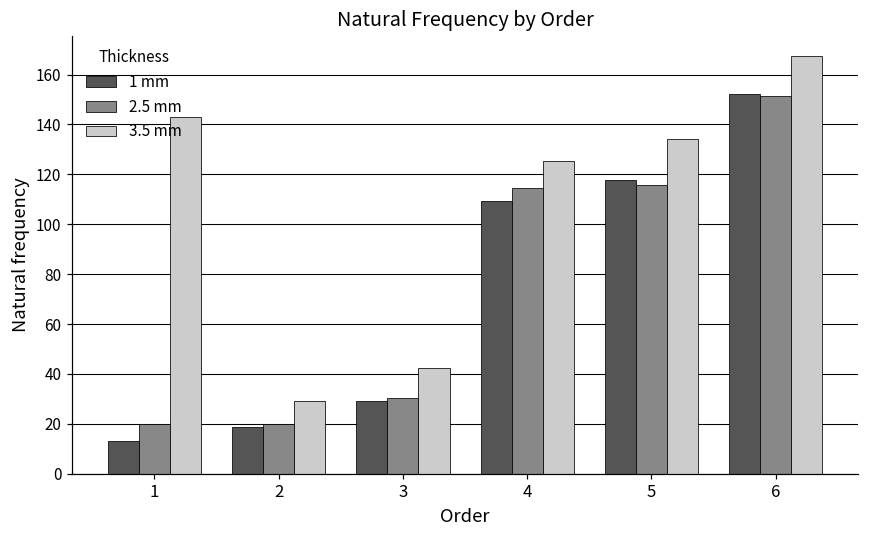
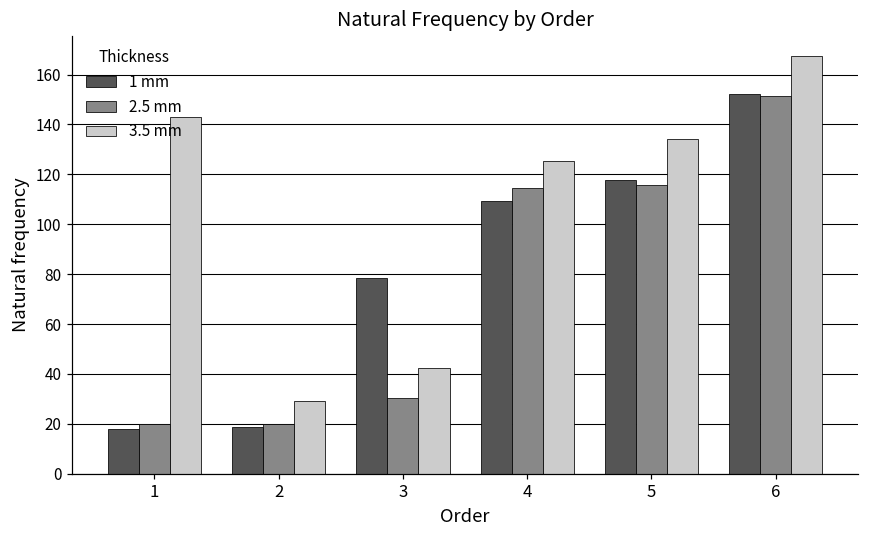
  {
    "1 mm": {
-     "1": 13,
+     "1": 18,
      "2": 19,
-     "3": 29,
+     "3": 78,
      "4": 110,
      "5": 118,
      "6": 152
    },
    "2.5 mm": {
      "1": 20,
      "2": 20,
      "3": 30,
      "4": 115,
      "5": 116,
      "6": 151
    },
    "3.5 mm": {
      "1": 143,
      "2": 29,
      "3": 42,
      "4": 125,
      "5": 134,
      "6": 167
    }
  }
